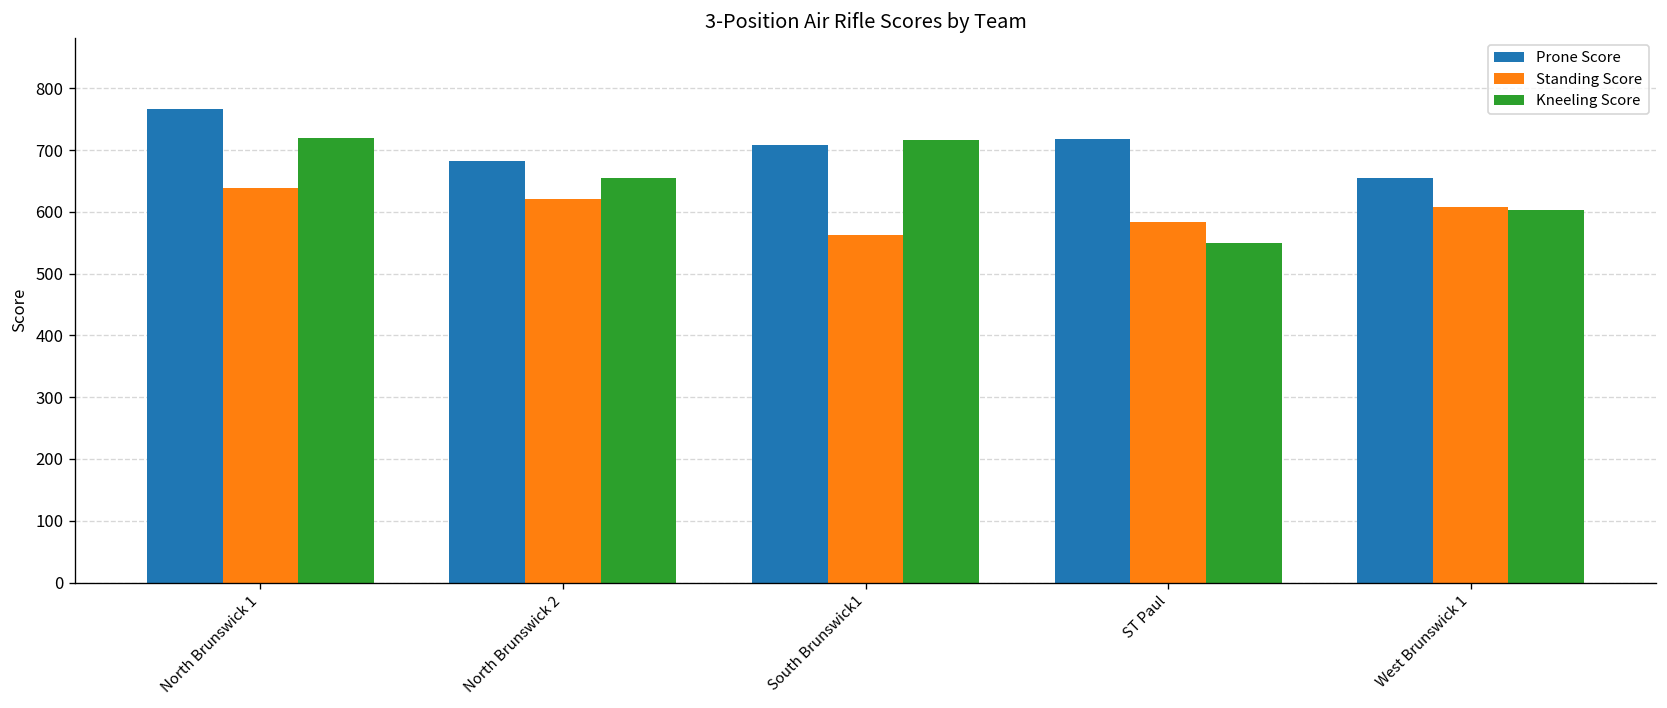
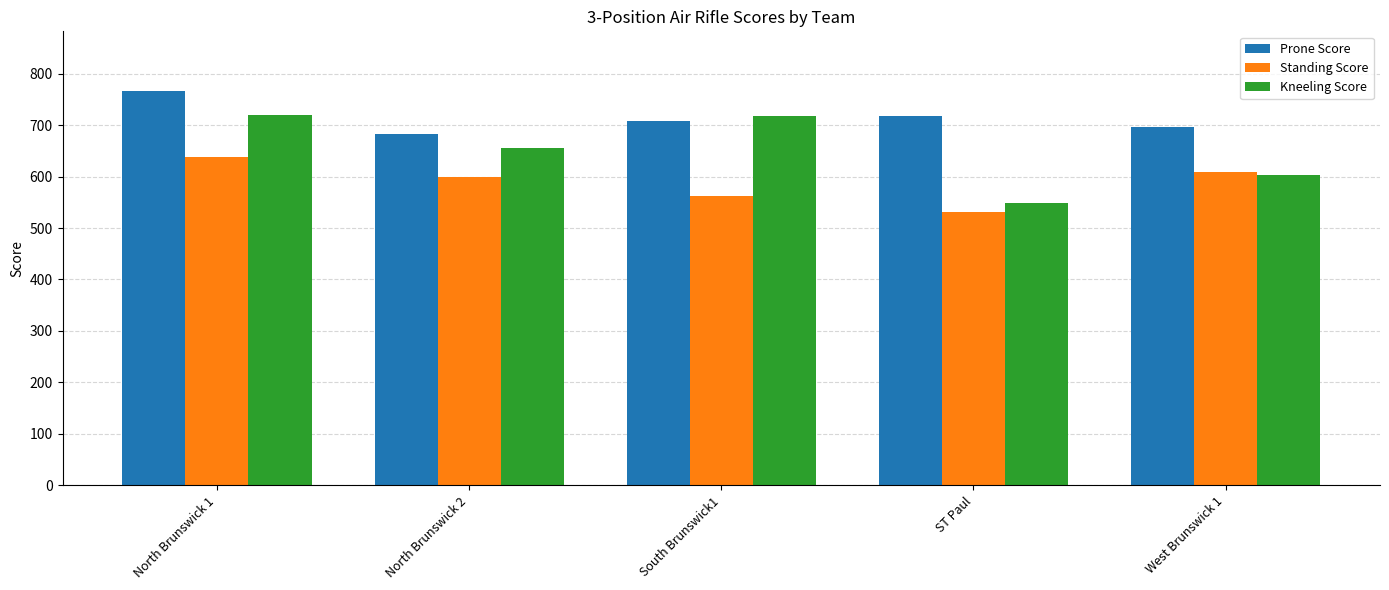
  {
    "Prone Score": {
      "North Brunswick 1": 770,
      "North Brunswick 2": 680,
      "South Brunswick1": 710,
      "ST Paul": 720,
-     "West Brunswick 1": 650
+     "West Brunswick 1": 700
    },
    "Standing Score": {
      "North Brunswick 1": 640,
-     "North Brunswick 2": 620,
+     "North Brunswick 2": 600,
      "South Brunswick1": 560,
-     "ST Paul": 580,
+     "ST Paul": 530,
      "West Brunswick 1": 610
    },
    "Kneeling Score": {
      "North Brunswick 1": 720,
      "North Brunswick 2": 660,
      "South Brunswick1": 720,
      "ST Paul": 550,
      "West Brunswick 1": 600
    }
  }
